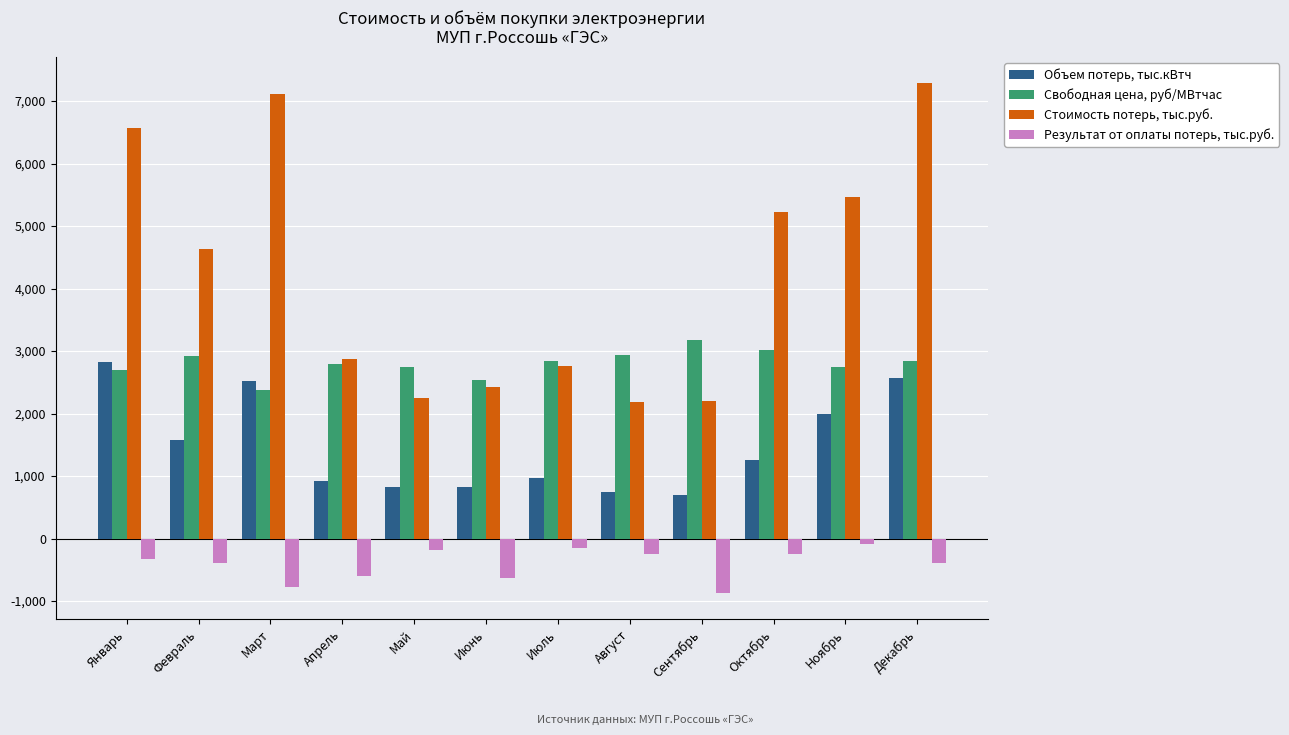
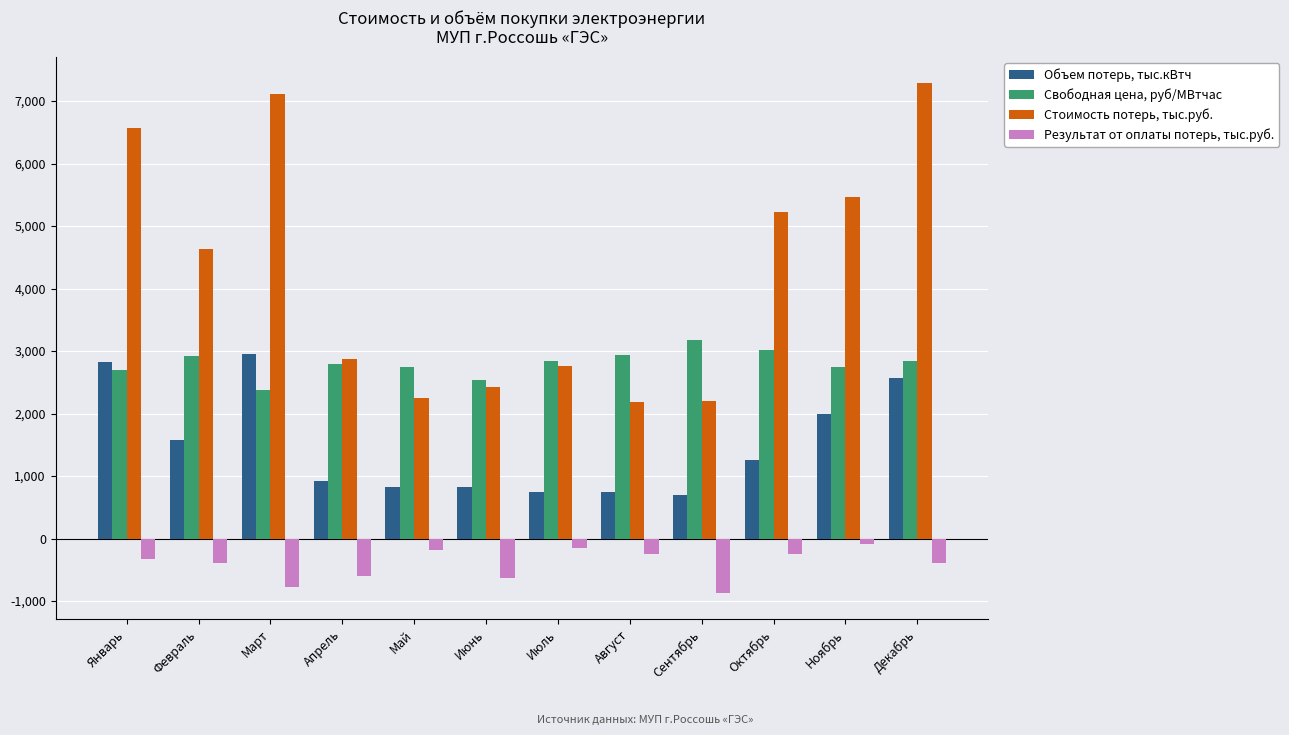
  {
    "Объем потерь, тыс.кВтч": {
      "Январь": "2,800",
      "Февраль": "1,600",
-     "Март": "2,500",
+     "Март": "3,000",
      "Апрель": "900",
      "Май": "800",
      "Июнь": "800",
-     "Июль": "1,000",
+     "Июль": "700",
      "Август": "700",
      "Сентябрь": "700",
      "Октябрь": "1,300",
      "Ноябрь": "2,000",
      "Декабрь": "2,600"
    },
    "Свободная цена, руб/МВтчас": {
      "Январь": "2,700",
      "Февраль": "2,900",
      "Март": "2,400",
      "Апрель": "2,800",
      "Май": "2,700",
      "Июнь": "2,500",
      "Июль": "2,800",
      "Август": "2,900",
      "Сентябрь": "3,200",
      "Октябрь": "3,000",
      "Ноябрь": "2,700",
      "Декабрь": "2,800"
    },
    "Стоимость потерь, тыс.руб.": {
      "Январь": "6,600",
      "Февраль": "4,600",
      "Март": "7,100",
      "Апрель": "2,900",
      "Май": "2,200",
      "Июнь": "2,400",
      "Июль": "2,800",
      "Август": "2,200",
      "Сентябрь": "2,200",
      "Октябрь": "5,200",
      "Ноябрь": "5,500",
      "Декабрь": "7,300"
    },
    "Результат от оплаты потерь, тыс.руб.": {
      "Январь": "-300",
      "Февраль": "-400",
      "Март": "-800",
      "Апрель": "-600",
      "Май": "-200",
      "Июнь": "-600",
      "Июль": "-100",
      "Август": "-300",
      "Сентябрь": "-900",
      "Октябрь": "-200",
      "Ноябрь": "-100",
      "Декабрь": "-400"
    }
  }
